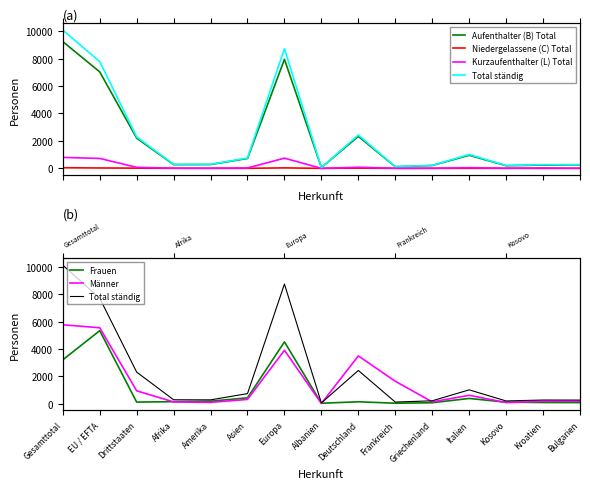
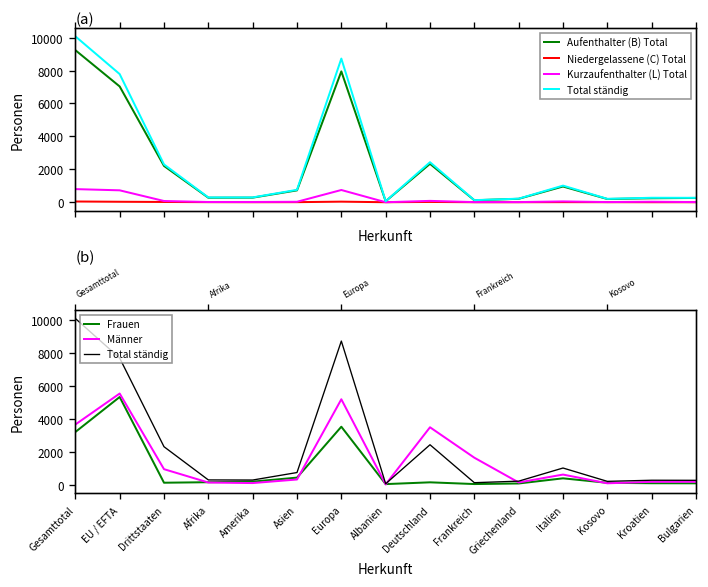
  {
    "(b)": {
      "Frauen": {
        "Gesamttotal": 3200,
        "EU / EFTA": 5300,
        "Drittstaaten": 100,
-       "Europa": 4500,
+       "Europa": 3500,
        "Deutschland": 100,
        "Italien": 400
      },
      "Männer": {
-       "Gesamttotal": 5800,
+       "Gesamttotal": 3700,
        "EU / EFTA": 5500,
        "Drittstaaten": 900,
-       "Europa": 3900,
+       "Europa": 5200,
        "Deutschland": 3500,
        "Frankreich": 1600,
        "Italien": 600
      },
      "Total ständig": {
        "Gesamttotal": 10100,
        "Drittstaaten": 2300,
        "Asien": 700,
        "Europa": 8700,
        "Deutschland": 2400,
        "Italien": 1000
      }
    }
  }
